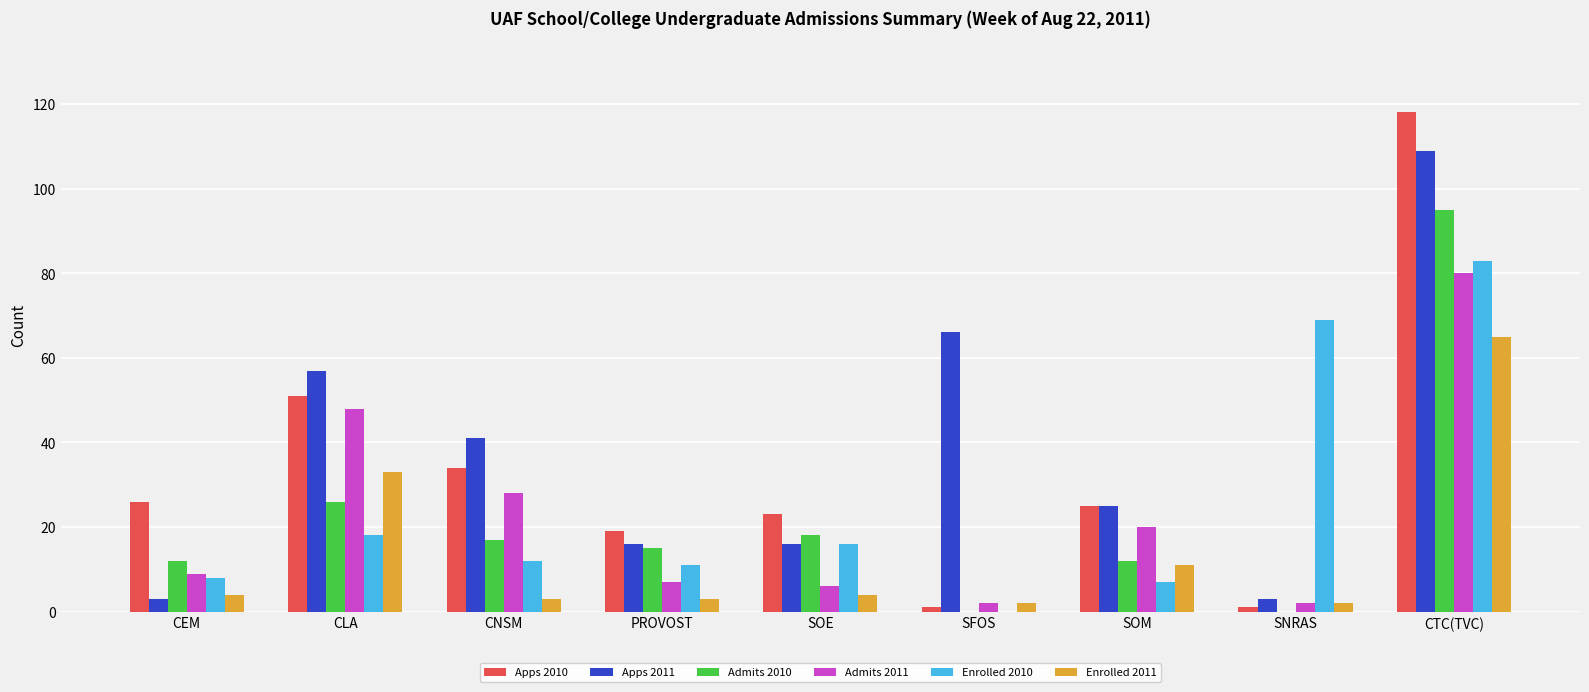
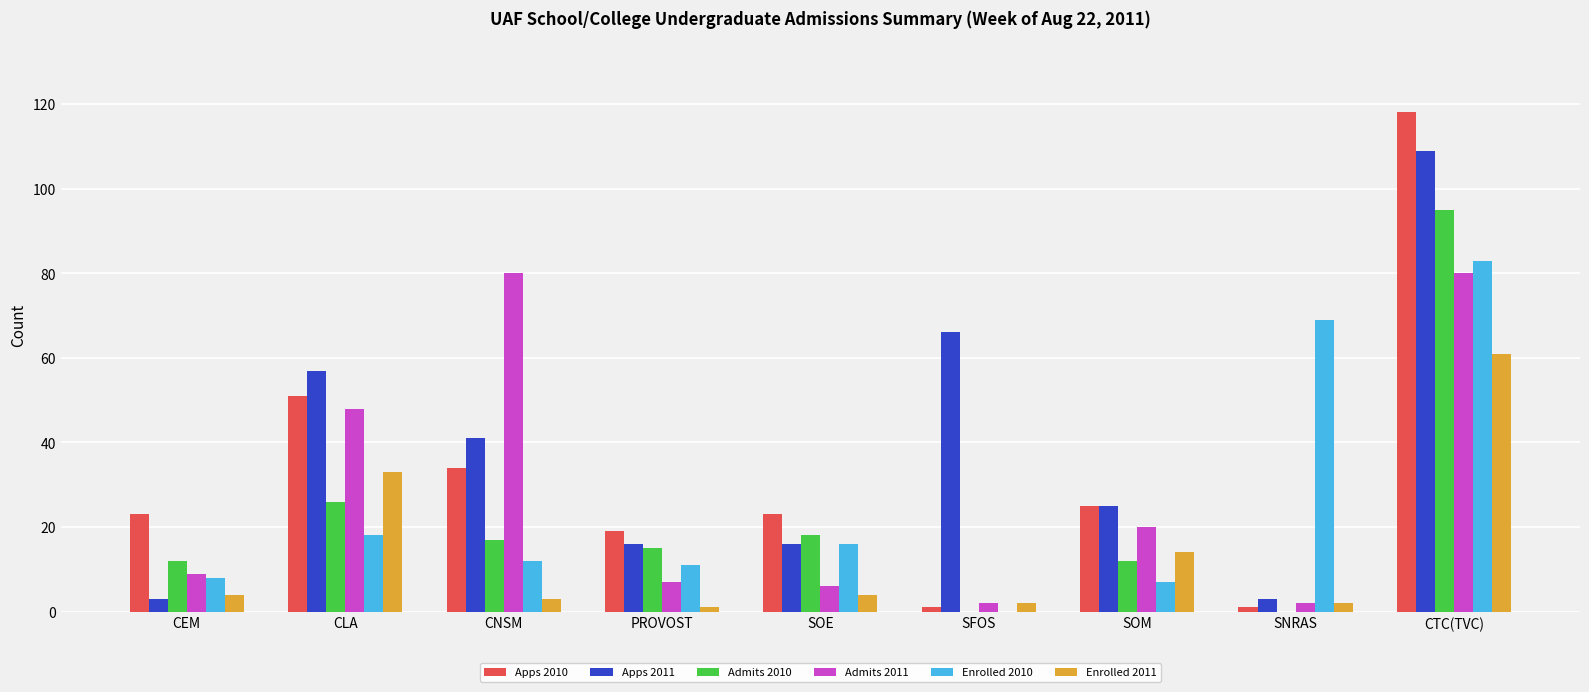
  {
    "Apps 2010": {
-     "CEM": 26,
+     "CEM": 23,
      "CLA": 51,
      "CNSM": 34,
      "PROVOST": 19,
      "SOE": 23,
      "SFOS": 1,
      "SOM": 25,
      "SNRAS": 1,
      "CTC(TVC)": 118
    },
    "Apps 2011": {
      "CEM": 3,
      "CLA": 57,
      "CNSM": 41,
      "PROVOST": 16,
      "SOE": 16,
      "SFOS": 66,
      "SOM": 25,
      "SNRAS": 3,
      "CTC(TVC)": 109
    },
    "Admits 2010": {
      "CEM": 12,
      "CLA": 26,
      "CNSM": 17,
      "PROVOST": 15,
      "SOE": 18,
      "SFOS": 0,
      "SOM": 12,
      "SNRAS": 0,
      "CTC(TVC)": 95
    },
    "Admits 2011": {
      "CEM": 9,
      "CLA": 48,
-     "CNSM": 28,
+     "CNSM": 80,
      "PROVOST": 7,
      "SOE": 6,
      "SFOS": 2,
      "SOM": 20,
      "SNRAS": 2,
      "CTC(TVC)": 80
    },
    "Enrolled 2010": {
      "CEM": 8,
      "CLA": 18,
      "CNSM": 12,
      "PROVOST": 11,
      "SOE": 16,
      "SFOS": 0,
      "SOM": 7,
      "SNRAS": 69,
      "CTC(TVC)": 83
    },
    "Enrolled 2011": {
      "CEM": 4,
      "CLA": 33,
      "CNSM": 3,
-     "PROVOST": 3,
+     "PROVOST": 1,
      "SOE": 4,
      "SFOS": 2,
-     "SOM": 11,
+     "SOM": 14,
      "SNRAS": 2,
-     "CTC(TVC)": 65
+     "CTC(TVC)": 61
    }
  }
